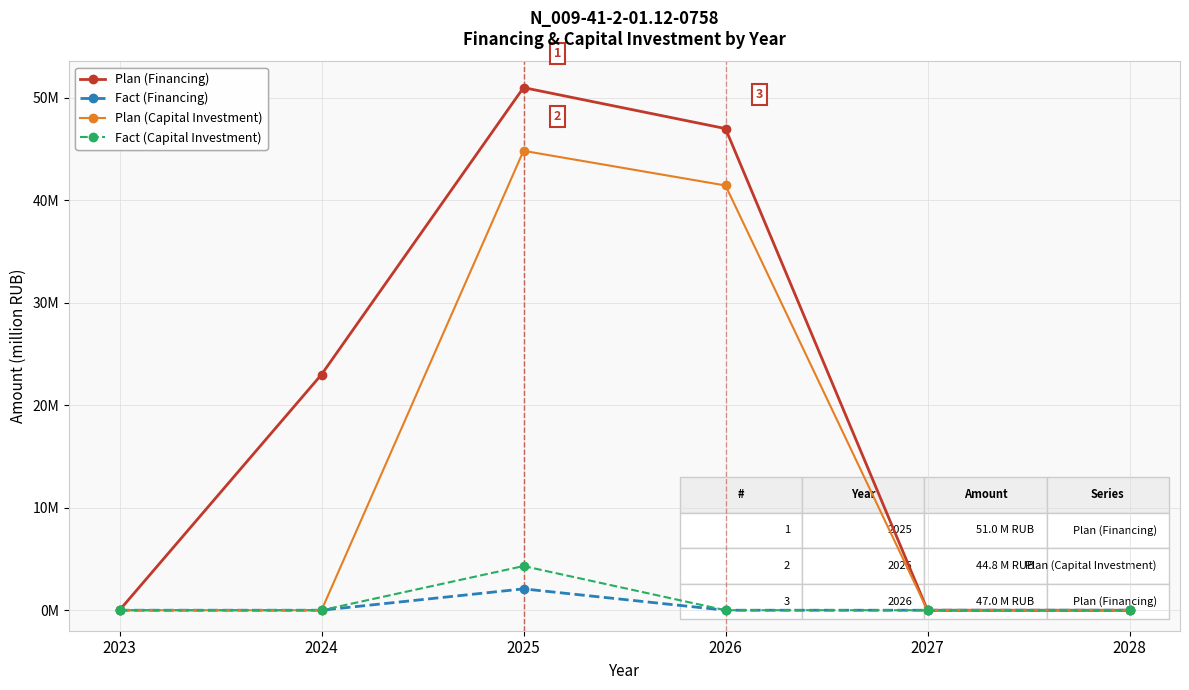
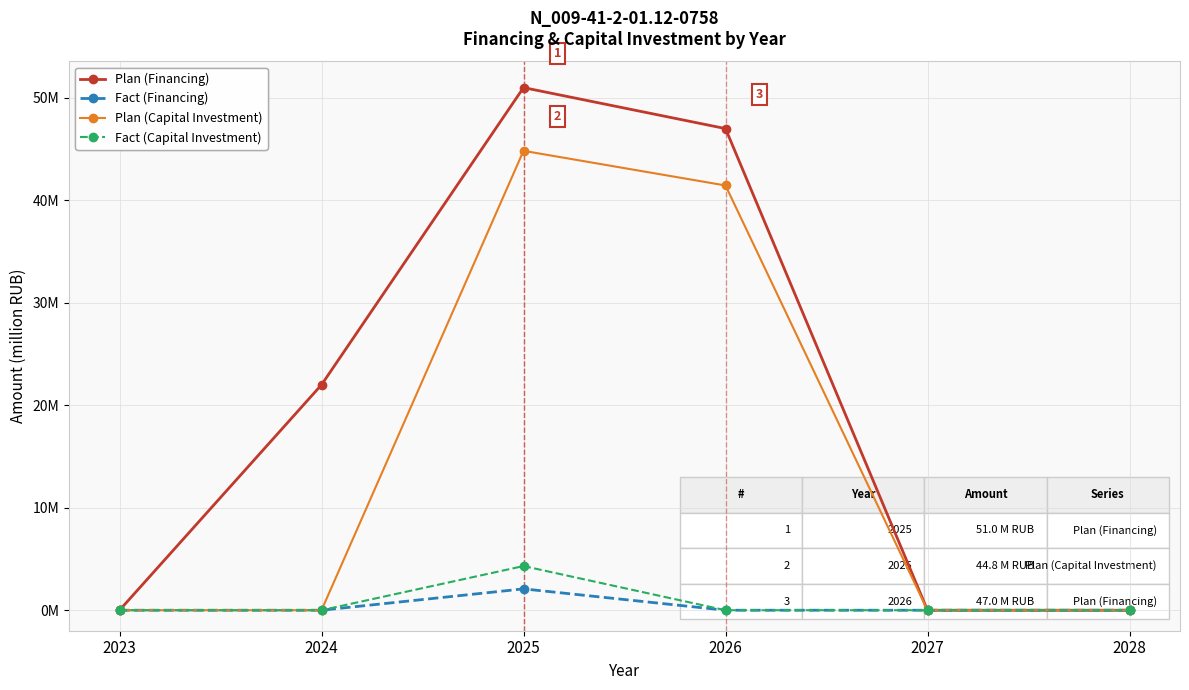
  {
    "Plan (Financing)": {
-     "2024": 23000000,
+     "2024": 22000000,
      "2025": 51000000,
      "2026": 47000000
    },
    "Fact (Financing)": {
      "2025": 2100000
    },
    "Plan (Capital Investment)": {
      "2025": 44800000,
      "2026": 41400000
    },
    "Fact (Capital Investment)": {
      "2025": 4300000
    }
  }
